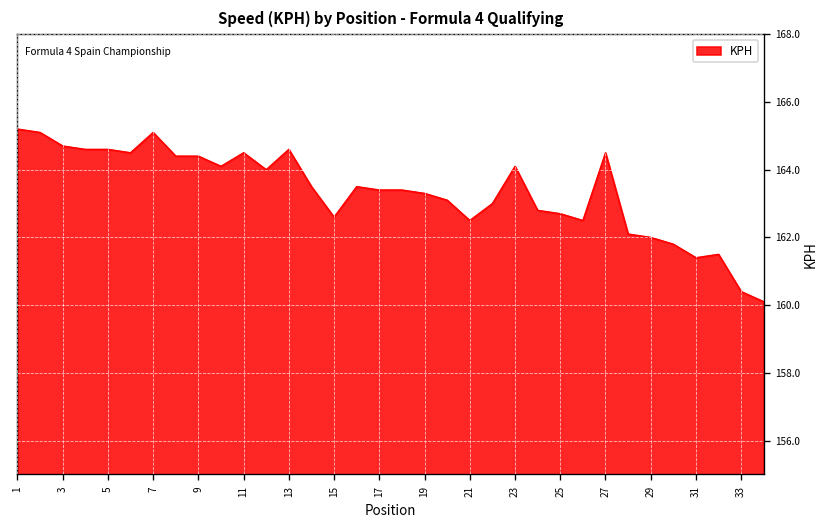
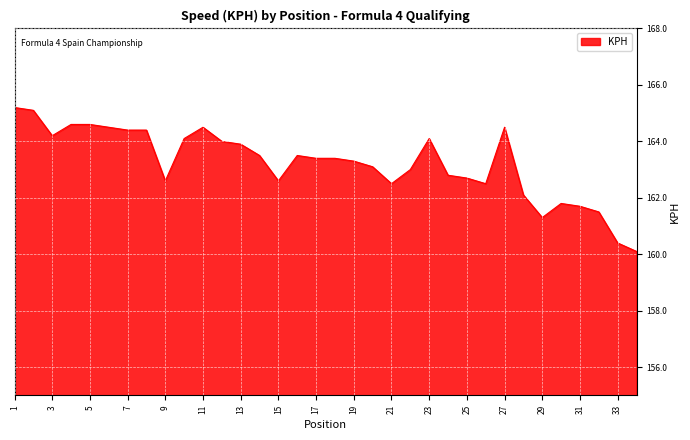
  {
    "1": 165.2,
-   "3": 164.7,
+   "3": 164.2,
    "5": 164.6,
-   "7": 165.1,
-   "9": 164.4,
+   "7": 164.4,
+   "9": 162.6,
    "11": 164.5,
-   "13": 164.6,
+   "13": 163.9,
    "15": 162.6,
    "17": 163.4,
    "19": 163.3,
    "21": 162.5,
    "23": 164.1,
    "25": 162.7,
    "27": 164.5,
-   "29": 162.0,
-   "31": 161.4,
+   "29": 161.3,
+   "31": 161.7,
    "33": 160.4
  }
